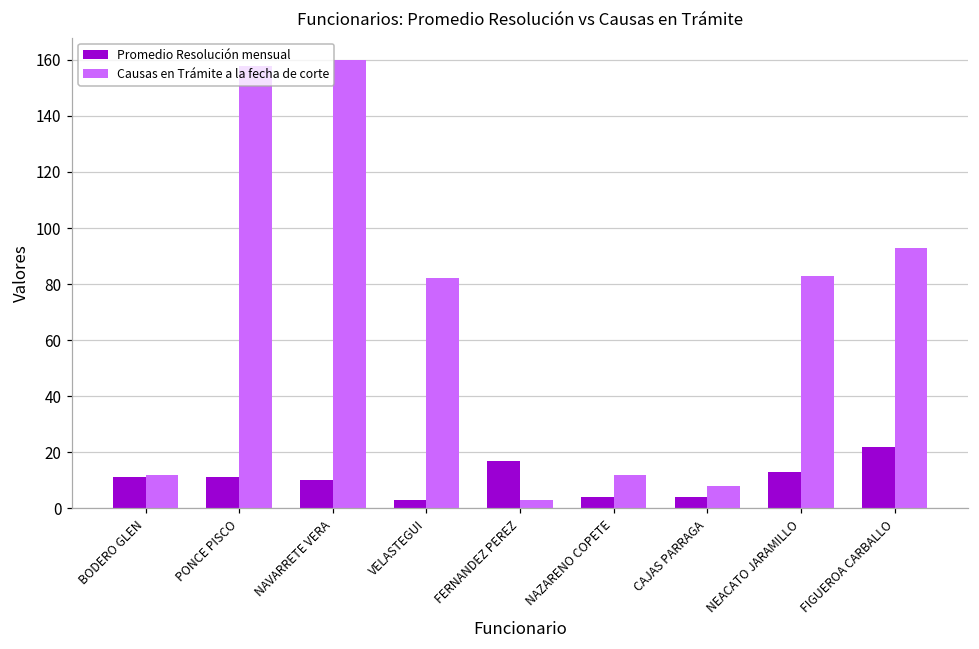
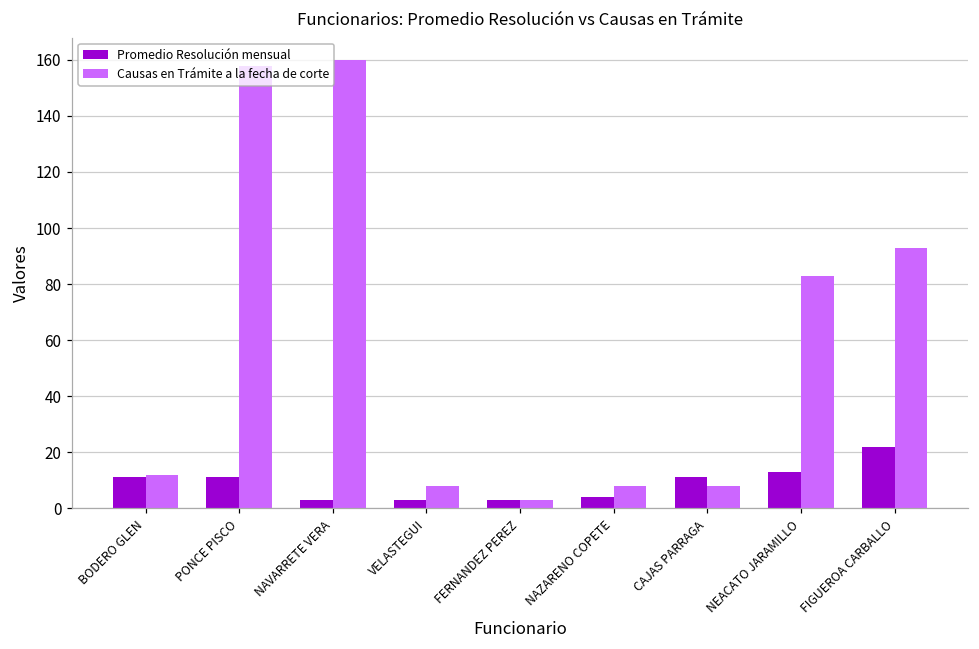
  {
    "Promedio Resolución mensual": {
      "BODERO GLEN": 11,
      "PONCE PISCO": 11,
-     "NAVARRETE VERA": 10,
+     "NAVARRETE VERA": 3,
      "VELASTEGUI": 3,
-     "FERNANDEZ PEREZ": 17,
+     "FERNANDEZ PEREZ": 3,
      "NAZARENO COPETE": 4,
-     "CAJAS PARRAGA": 4,
+     "CAJAS PARRAGA": 11,
      "NEACATO JARAMILLO": 13,
      "FIGUEROA CARBALLO": 22
    },
    "Causas en Trámite a la fecha de corte": {
      "BODERO GLEN": 12,
      "NAVARRETE VERA": 160,
-     "VELASTEGUI": 82,
+     "VELASTEGUI": 8,
      "FERNANDEZ PEREZ": 3,
-     "NAZARENO COPETE": 12,
+     "NAZARENO COPETE": 8,
      "CAJAS PARRAGA": 8,
      "NEACATO JARAMILLO": 83,
      "FIGUEROA CARBALLO": 93
    }
  }
